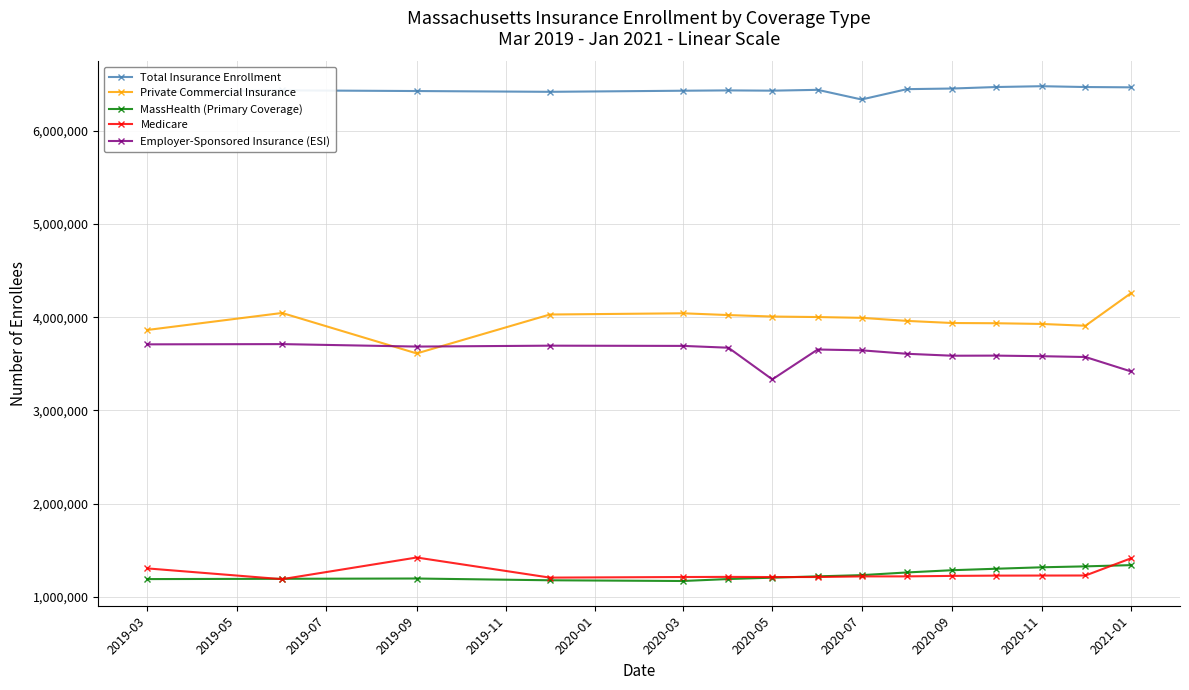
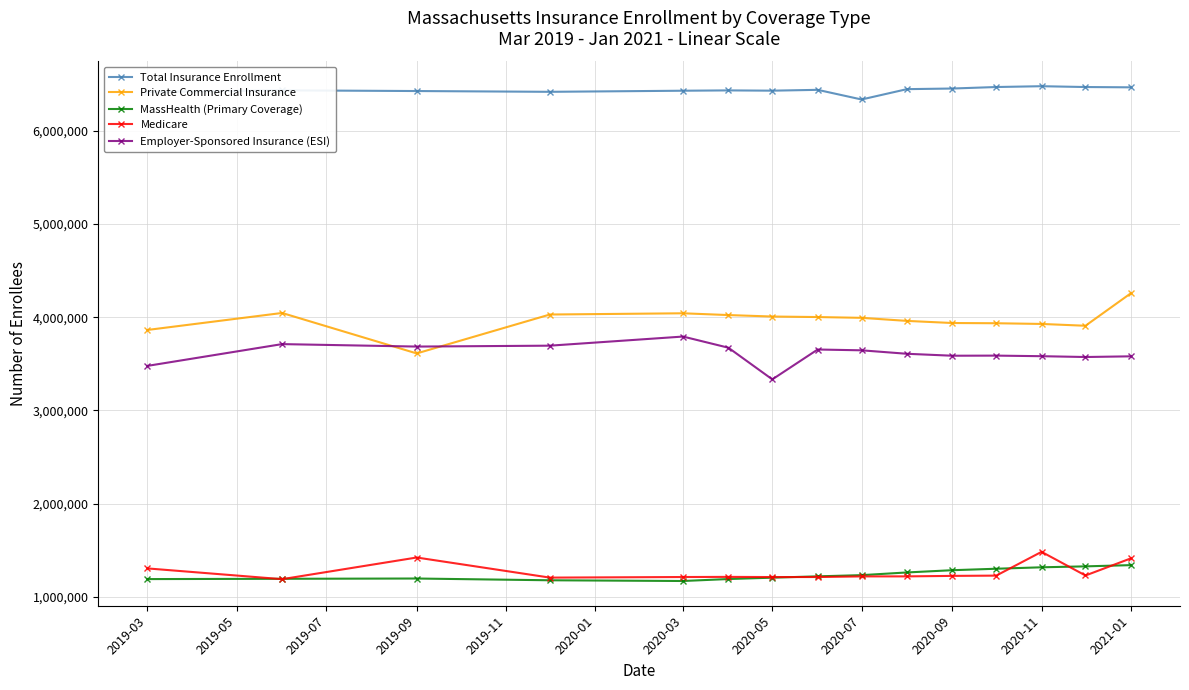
  {
    "Total Insurance Enrollment": {
      "2019-09": "6,400,000",
      "2020-03": "6,400,000",
      "2020-05": "6,400,000",
      "2020-07": "6,300,000",
      "2020-09": "6,500,000",
      "2020-11": "6,500,000",
      "2021-01": "6,500,000"
    },
    "Private Commercial Insurance": {
      "2019-03": "3,900,000",
      "2019-09": "3,600,000",
      "2020-03": "4,000,000",
      "2020-05": "4,000,000",
      "2020-07": "4,000,000",
      "2020-09": "3,900,000",
      "2020-11": "3,900,000",
      "2021-01": "4,300,000"
    },
    "MassHealth (Primary Coverage)": {
      "2019-03": "1,200,000",
      "2019-09": "1,200,000",
      "2020-03": "1,200,000",
      "2020-09": "1,300,000",
      "2020-11": "1,300,000",
      "2021-01": "1,300,000"
    },
    "Medicare": {
      "2019-03": "1,300,000",
      "2019-09": "1,400,000",
      "2020-03": "1,200,000",
      "2020-09": "1,200,000",
-     "2020-11": "1,200,000",
+     "2020-11": "1,500,000",
      "2021-01": "1,400,000"
    },
    "Employer-Sponsored Insurance (ESI)": {
-     "2019-03": "3,700,000",
+     "2019-03": "3,500,000",
      "2019-09": "3,700,000",
-     "2020-03": "3,700,000",
+     "2020-03": "3,800,000",
      "2020-05": "3,300,000",
      "2020-07": "3,600,000",
      "2020-09": "3,600,000",
      "2020-11": "3,600,000",
-     "2021-01": "3,400,000"
+     "2021-01": "3,600,000"
    }
  }
